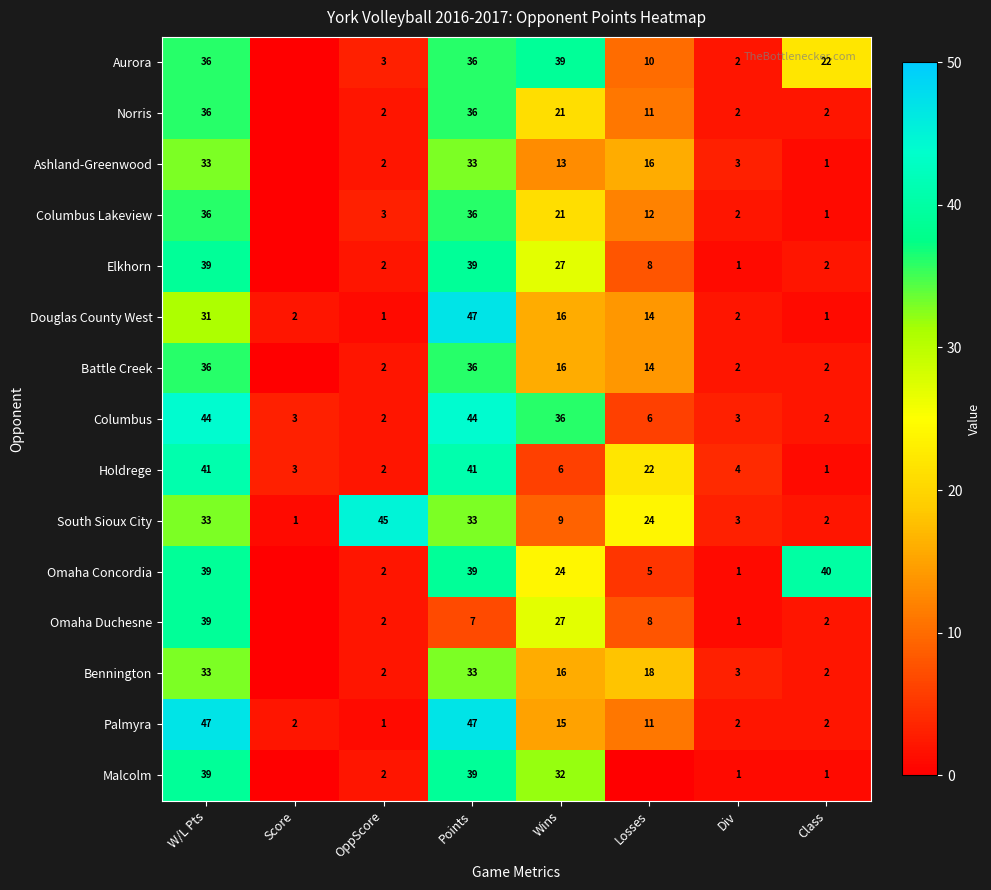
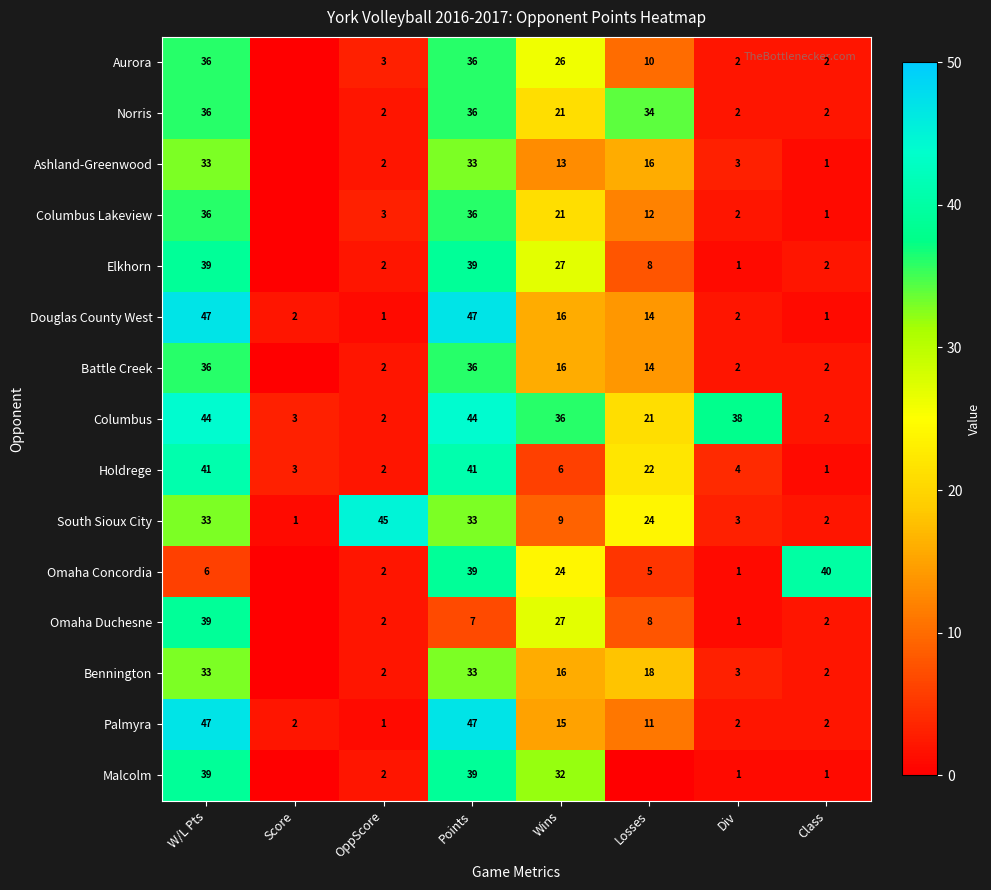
  {
    "Aurora": {
      "W/L Pts": 36,
      "OppScore": 3,
      "Points": 36,
-     "Wins": 39,
+     "Wins": 26,
      "Losses": 10,
      "Div": 2,
-     "Class": 22
+     "Class": 2
    },
    "Norris": {
      "W/L Pts": 36,
      "OppScore": 2,
      "Points": 36,
      "Wins": 21,
-     "Losses": 11,
+     "Losses": 34,
      "Div": 2,
      "Class": 2
    },
    "Ashland-Greenwood": {
      "W/L Pts": 33,
      "OppScore": 2,
      "Points": 33,
      "Wins": 13,
      "Losses": 16,
      "Div": 3,
      "Class": 1
    },
    "Columbus Lakeview": {
      "W/L Pts": 36,
      "OppScore": 3,
      "Points": 36,
      "Wins": 21,
      "Losses": 12,
      "Div": 2,
      "Class": 1
    },
    "Elkhorn": {
      "W/L Pts": 39,
      "OppScore": 2,
      "Points": 39,
      "Wins": 27,
      "Losses": 8,
      "Div": 1,
      "Class": 2
    },
    "Douglas County West": {
-     "W/L Pts": 31,
+     "W/L Pts": 47,
      "Score": 2,
      "OppScore": 1,
      "Points": 47,
      "Wins": 16,
      "Losses": 14,
      "Div": 2,
      "Class": 1
    },
    "Battle Creek": {
      "W/L Pts": 36,
      "OppScore": 2,
      "Points": 36,
      "Wins": 16,
      "Losses": 14,
      "Div": 2,
      "Class": 2
    },
    "Columbus": {
      "W/L Pts": 44,
      "Score": 3,
      "OppScore": 2,
      "Points": 44,
      "Wins": 36,
-     "Losses": 6,
-     "Div": 3,
+     "Losses": 21,
+     "Div": 38,
      "Class": 2
    },
    "Holdrege": {
      "W/L Pts": 41,
      "Score": 3,
      "OppScore": 2,
      "Points": 41,
      "Wins": 6,
      "Losses": 22,
      "Div": 4,
      "Class": 1
    },
    "South Sioux City": {
      "W/L Pts": 33,
      "Score": 1,
      "OppScore": 45,
      "Points": 33,
      "Wins": 9,
      "Losses": 24,
      "Div": 3,
      "Class": 2
    },
    "Omaha Concordia": {
-     "W/L Pts": 39,
+     "W/L Pts": 6,
      "OppScore": 2,
      "Points": 39,
      "Wins": 24,
      "Losses": 5,
      "Div": 1,
      "Class": 40
    },
    "Omaha Duchesne": {
      "W/L Pts": 39,
      "OppScore": 2,
      "Points": 7,
      "Wins": 27,
      "Losses": 8,
      "Div": 1,
      "Class": 2
    },
    "Bennington": {
      "W/L Pts": 33,
      "OppScore": 2,
      "Points": 33,
      "Wins": 16,
      "Losses": 18,
      "Div": 3,
      "Class": 2
    },
    "Palmyra": {
      "W/L Pts": 47,
      "Score": 2,
      "OppScore": 1,
      "Points": 47,
      "Wins": 15,
      "Losses": 11,
      "Div": 2,
      "Class": 2
    },
    "Malcolm": {
      "W/L Pts": 39,
      "OppScore": 2,
      "Points": 39,
      "Wins": 32,
      "Div": 1,
      "Class": 1
    }
  }
